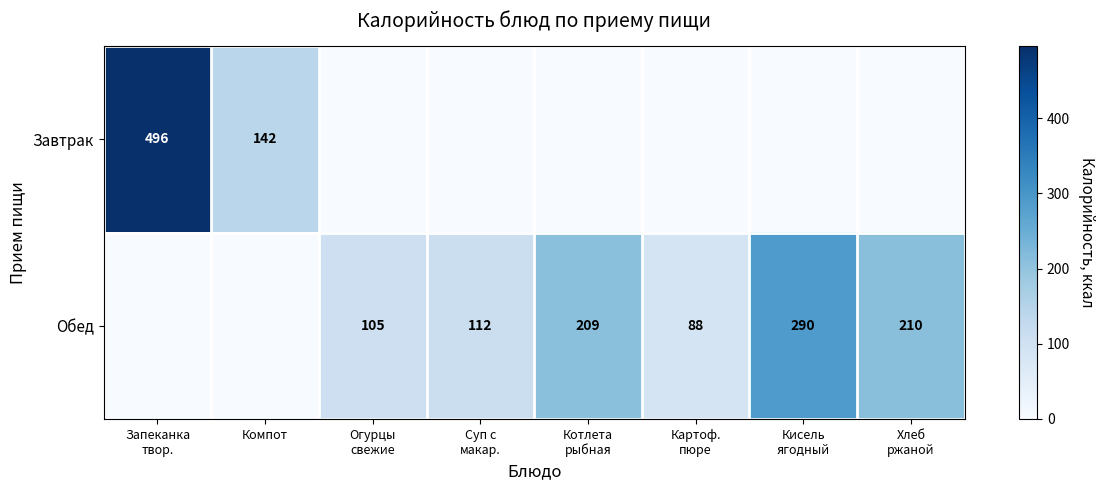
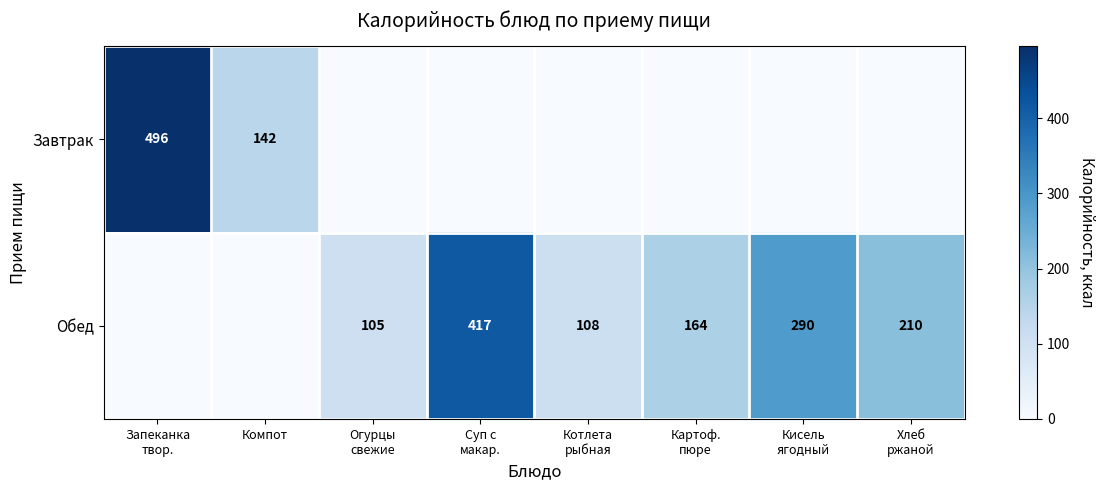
  {
    "Завтрак": {
      "Запеканка твор.": 496,
      "Компот": 142
    },
    "Обед": {
      "Огурцы свежие": 105,
-     "Суп с макар.": 112,
-     "Котлета рыбная": 209,
-     "Картоф. пюре": 88,
+     "Суп с макар.": 417,
+     "Котлета рыбная": 108,
+     "Картоф. пюре": 164,
      "Кисель ягодный": 290,
      "Хлеб ржаной": 210
    }
  }
